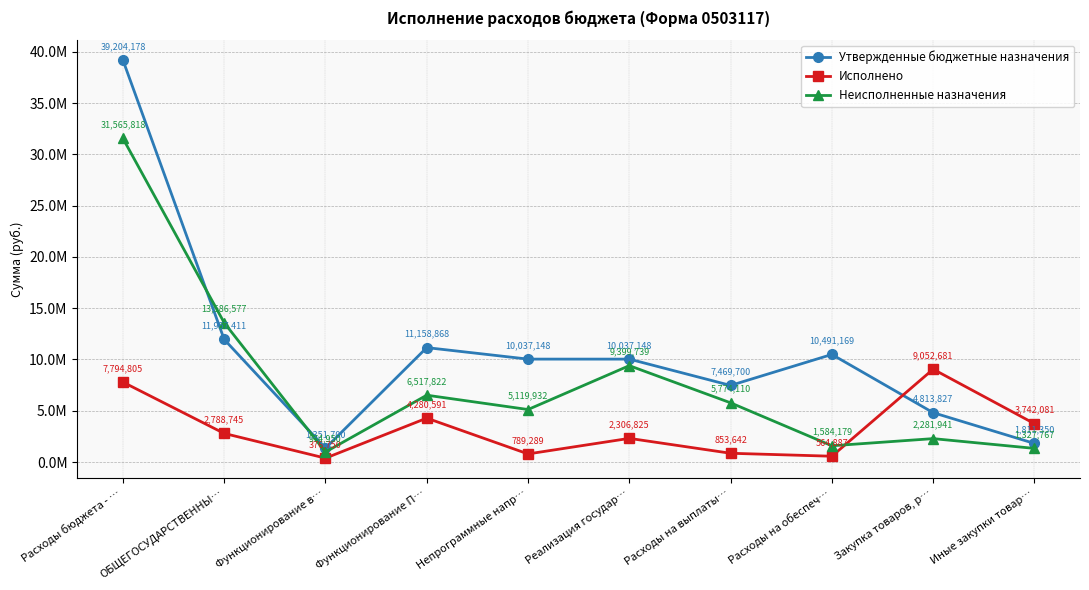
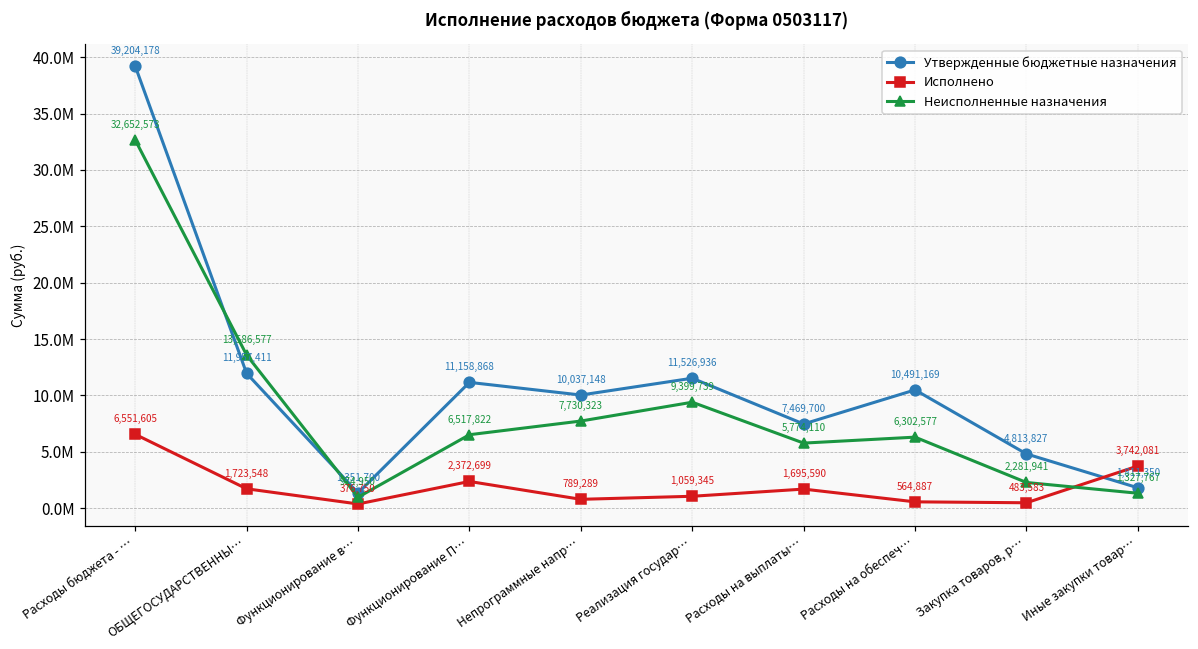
  {
    "Утвержденные бюджетные назначения": {
      "Расходы бюджета - …": "39,204,178",
      "Функционирование П…": "11,158,868",
      "Непрограммные напр…": "10,037,148",
-     "Реализация государ…": "10,037,148",
+     "Реализация государ…": "11,526,936",
      "Расходы на выплаты…": "7,469,700",
      "Расходы на обеспеч…": "10,491,169",
      "Закупка товаров, р…": "4,813,827"
    },
    "Исполнено": {
-     "Расходы бюджета - …": "7,794,805",
-     "ОБЩЕГОСУДАРСТВЕННЫ…": "2,788,745",
-     "Функционирование П…": "4,280,591",
+     "Расходы бюджета - …": "6,551,605",
+     "ОБЩЕГОСУДАРСТВЕННЫ…": "1,723,548",
+     "Функционирование П…": "2,372,699",
      "Непрограммные напр…": "789,289",
-     "Реализация государ…": "2,306,825",
-     "Расходы на выплаты…": "853,642",
-     "Закупка товаров, р…": "9,052,681",
+     "Реализация государ…": "1,059,345",
+     "Расходы на выплаты…": "1,695,590",
+     "Закупка товаров, р…": "483,583",
      "Иные закупки товар…": "3,742,081"
    },
    "Неисполненные назначения": {
-     "Расходы бюджета - …": "31,565,818",
+     "Расходы бюджета - …": "32,652,573",
      "ОБЩЕГОСУДАРСТВЕННЫ…": "13,586,577",
      "Функционирование П…": "6,517,822",
-     "Непрограммные напр…": "5,119,932",
-     "Расходы на обеспеч…": "1,584,179",
+     "Непрограммные напр…": "7,730,323",
+     "Расходы на обеспеч…": "6,302,577",
      "Закупка товаров, р…": "2,281,941"
    }
  }
